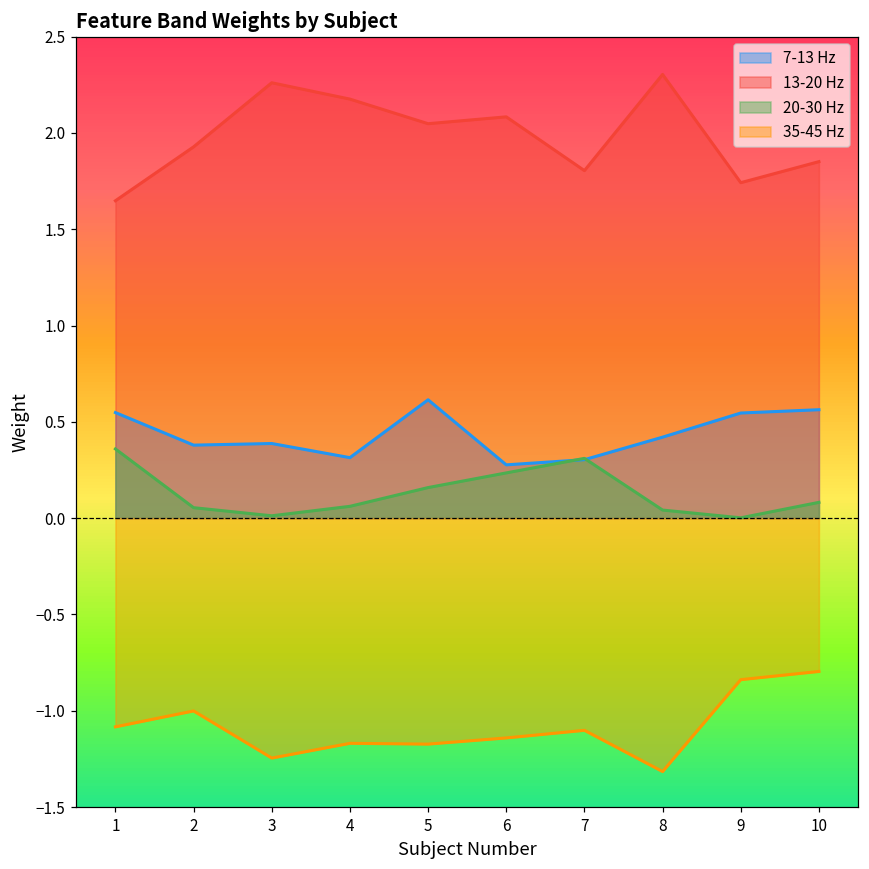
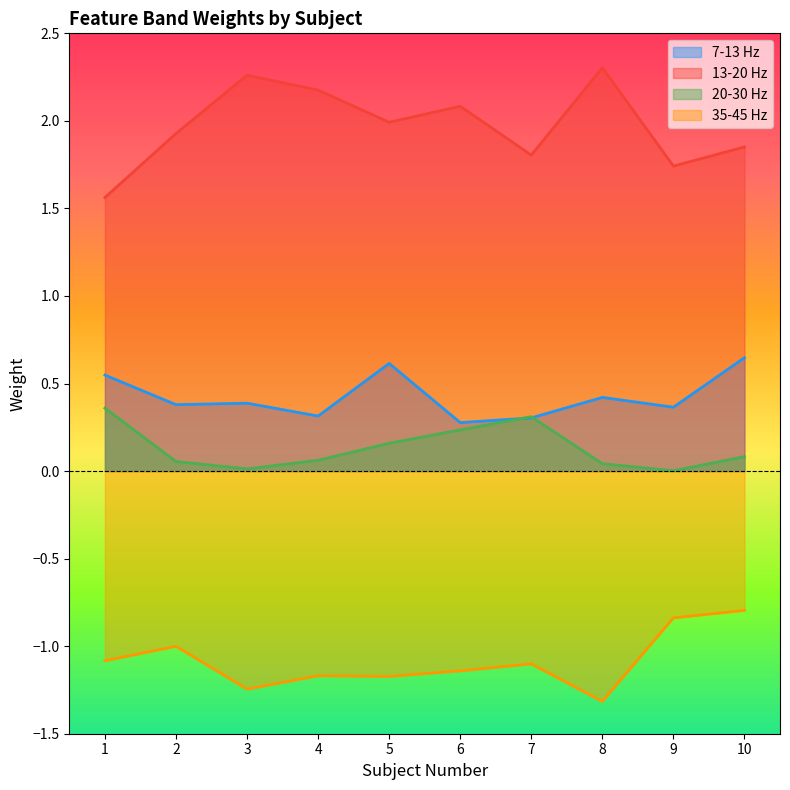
  {
    "7-13 Hz": {
      "1": 0.55,
      "2": 0.38,
      "3": 0.39,
      "4": 0.31,
      "5": 0.61,
      "6": 0.28,
      "8": 0.42,
-     "9": 0.55,
-     "10": 0.56
+     "9": 0.36,
+     "10": 0.65
    },
    "13-20 Hz": {
-     "1": 1.65,
+     "1": 1.56,
      "2": 1.93,
      "3": 2.26,
      "4": 2.18,
-     "5": 2.05,
+     "5": 1.99,
      "6": 2.08,
      "7": 1.80,
      "8": 2.30,
      "9": 1.74,
      "10": 1.85
    },
    "20-30 Hz": {
      "1": 0.36,
      "2": 0.05,
      "4": 0.06,
      "5": 0.16,
      "6": 0.24,
      "8": 0.04,
      "10": 0.08
    }
  }
